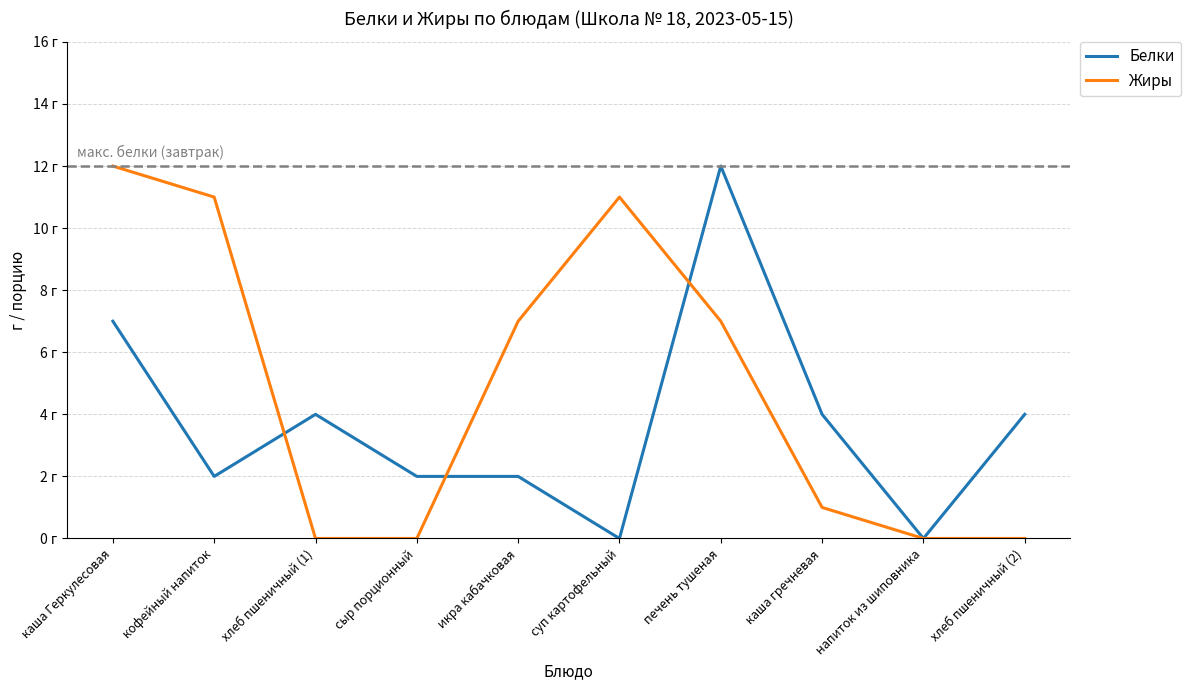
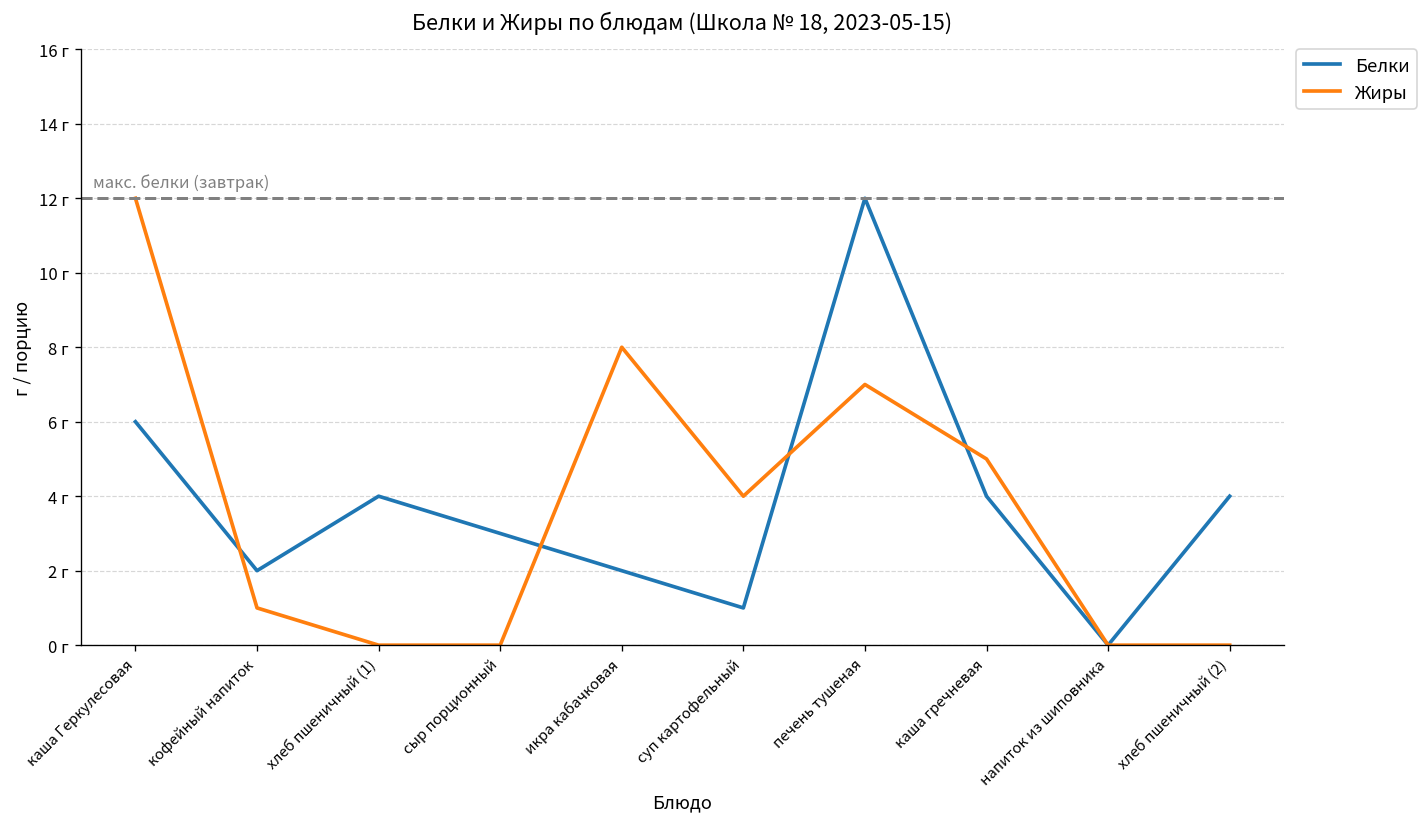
  {
    "Белки": {
-     "каша Геркулесовая": "7 г",
+     "каша Геркулесовая": "6 г",
      "кофейный напиток": "2 г",
      "хлеб пшеничный (1)": "4 г",
-     "сыр порционный": "2 г",
+     "сыр порционный": "3 г",
      "икра кабачковая": "2 г",
-     "суп картофельный": "0 г",
+     "суп картофельный": "1 г",
      "печень тушеная": "12 г",
      "каша гречневая": "4 г",
      "хлеб пшеничный (2)": "4 г"
    },
    "Жиры": {
      "каша Геркулесовая": "12 г",
-     "кофейный напиток": "11 г",
+     "кофейный напиток": "1 г",
      "хлеб пшеничный (1)": "0 г",
      "сыр порционный": "0 г",
-     "икра кабачковая": "7 г",
-     "суп картофельный": "11 г",
+     "икра кабачковая": "8 г",
+     "суп картофельный": "4 г",
      "печень тушеная": "7 г",
-     "каша гречневая": "1 г",
+     "каша гречневая": "5 г",
      "хлеб пшеничный (2)": "0 г"
    }
  }
